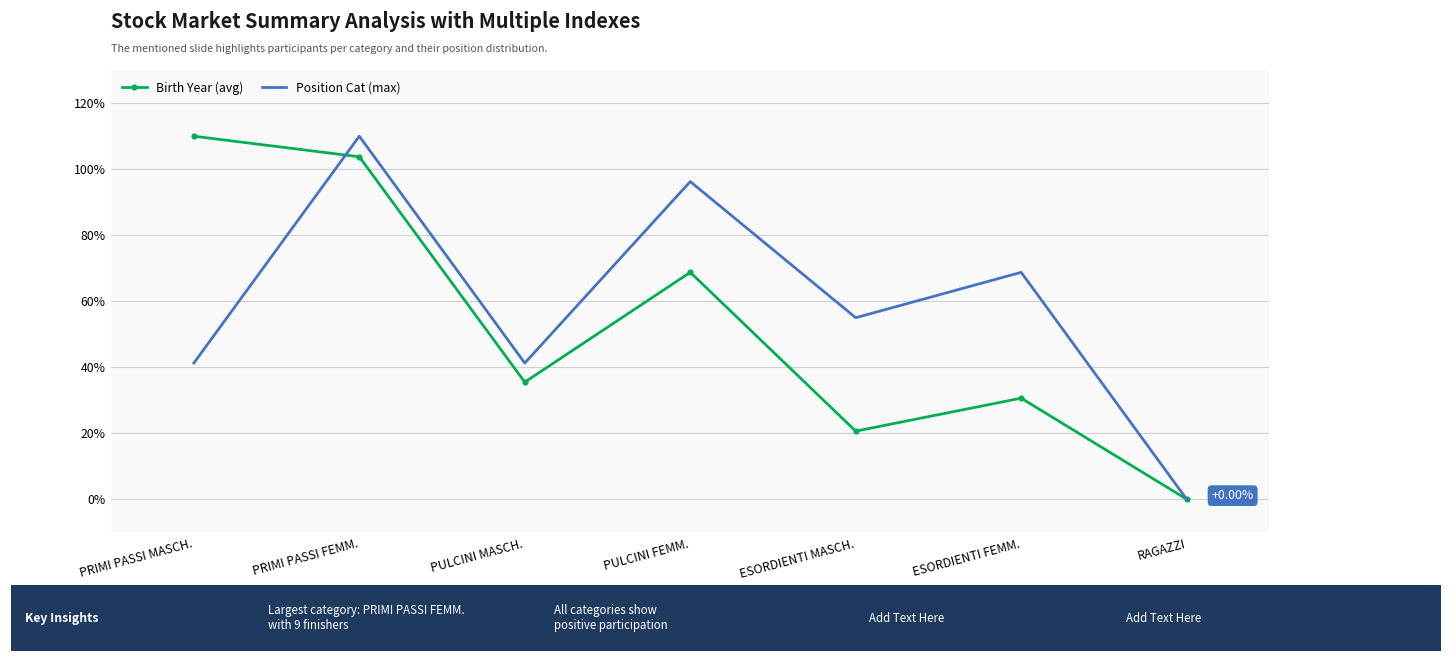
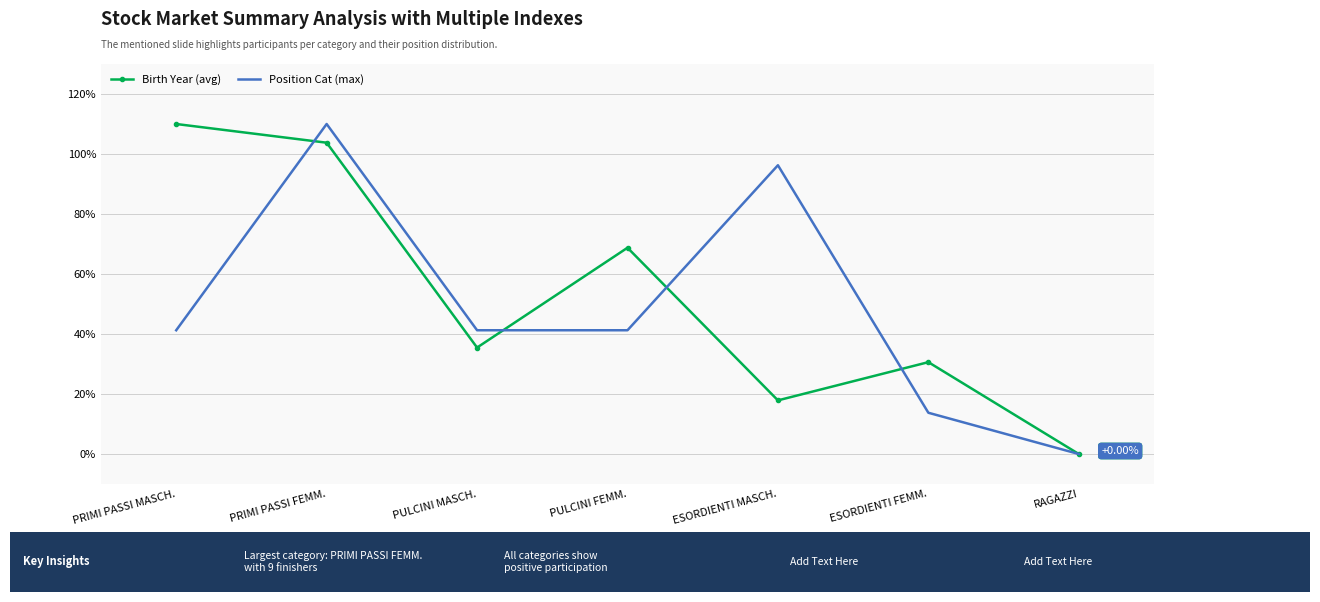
  {
    "Birth Year (avg)": {
      "PRIMI PASSI MASCH.": "110%",
      "PRIMI PASSI FEMM.": "104%",
      "PULCINI MASCH.": "35%",
      "PULCINI FEMM.": "69%",
-     "ESORDIENTI MASCH.": "21%",
+     "ESORDIENTI MASCH.": "18%",
      "ESORDIENTI FEMM.": "31%"
    },
    "Position Cat (max)": {
      "PRIMI PASSI MASCH.": "41%",
      "PRIMI PASSI FEMM.": "110%",
      "PULCINI MASCH.": "41%",
-     "PULCINI FEMM.": "96%",
-     "ESORDIENTI MASCH.": "55%",
-     "ESORDIENTI FEMM.": "69%"
+     "PULCINI FEMM.": "41%",
+     "ESORDIENTI MASCH.": "96%",
+     "ESORDIENTI FEMM.": "14%"
    }
  }
